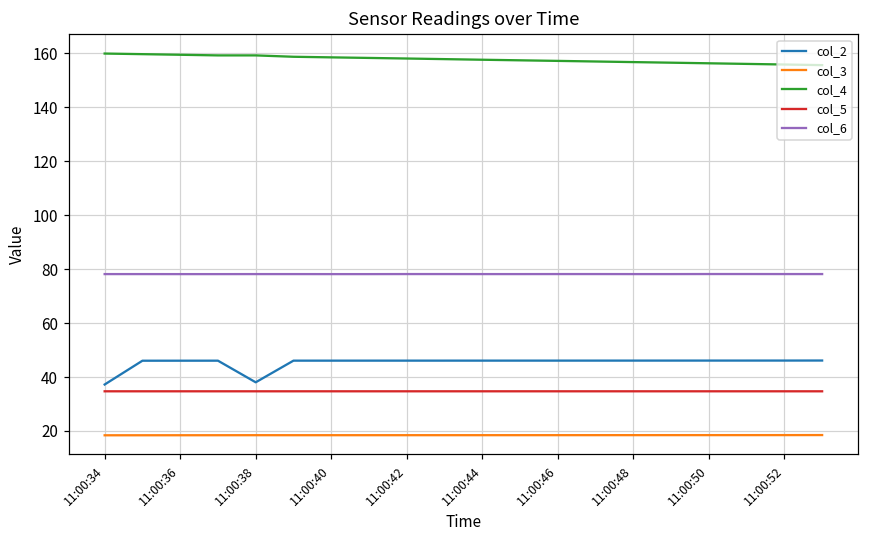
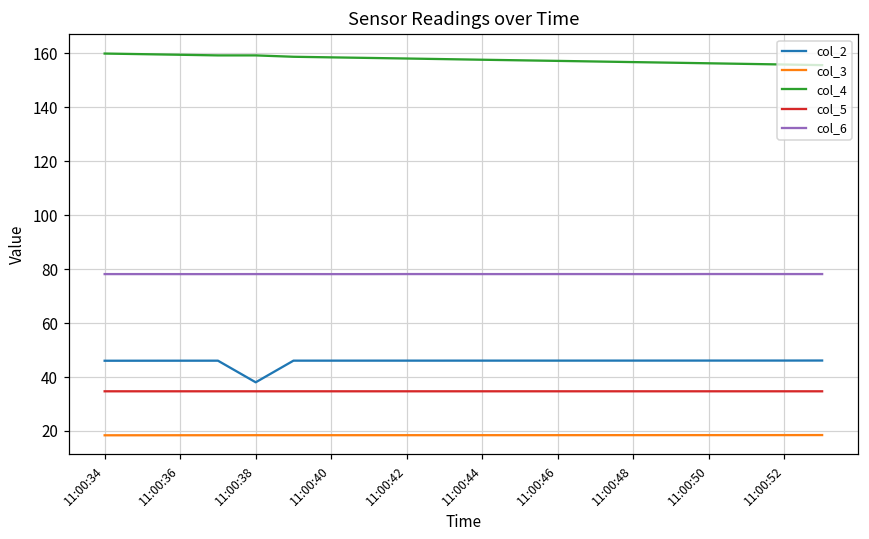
  {
    "col_2": {
-     "11:00:34": 37,
+     "11:00:34": 46,
      "11:00:36": 46,
      "11:00:38": 38,
      "11:00:40": 46,
      "11:00:42": 46,
      "11:00:44": 46,
      "11:00:46": 46,
      "11:00:48": 46,
      "11:00:50": 46,
      "11:00:52": 46
    },
    "col_3": {
      "11:00:34": 18,
      "11:00:36": 18,
      "11:00:38": 18,
      "11:00:40": 18,
      "11:00:42": 18,
      "11:00:44": 18,
      "11:00:46": 18,
      "11:00:48": 18,
      "11:00:50": 18,
      "11:00:52": 18
    },
    "col_4": {
      "11:00:34": 160,
      "11:00:36": 159,
      "11:00:38": 159,
      "11:00:40": 158,
      "11:00:42": 158,
      "11:00:44": 158,
      "11:00:46": 157,
      "11:00:48": 157,
      "11:00:50": 156
    },
    "col_5": {
      "11:00:34": 35,
      "11:00:36": 35,
      "11:00:38": 35,
      "11:00:40": 35,
      "11:00:42": 35,
      "11:00:44": 35,
      "11:00:46": 35,
      "11:00:48": 35,
      "11:00:50": 35,
      "11:00:52": 35
    },
    "col_6": {
      "11:00:34": 78,
      "11:00:36": 78,
      "11:00:38": 78,
      "11:00:40": 78,
      "11:00:42": 78,
      "11:00:44": 78,
      "11:00:46": 78,
      "11:00:48": 78,
      "11:00:50": 78,
      "11:00:52": 78
    }
  }
